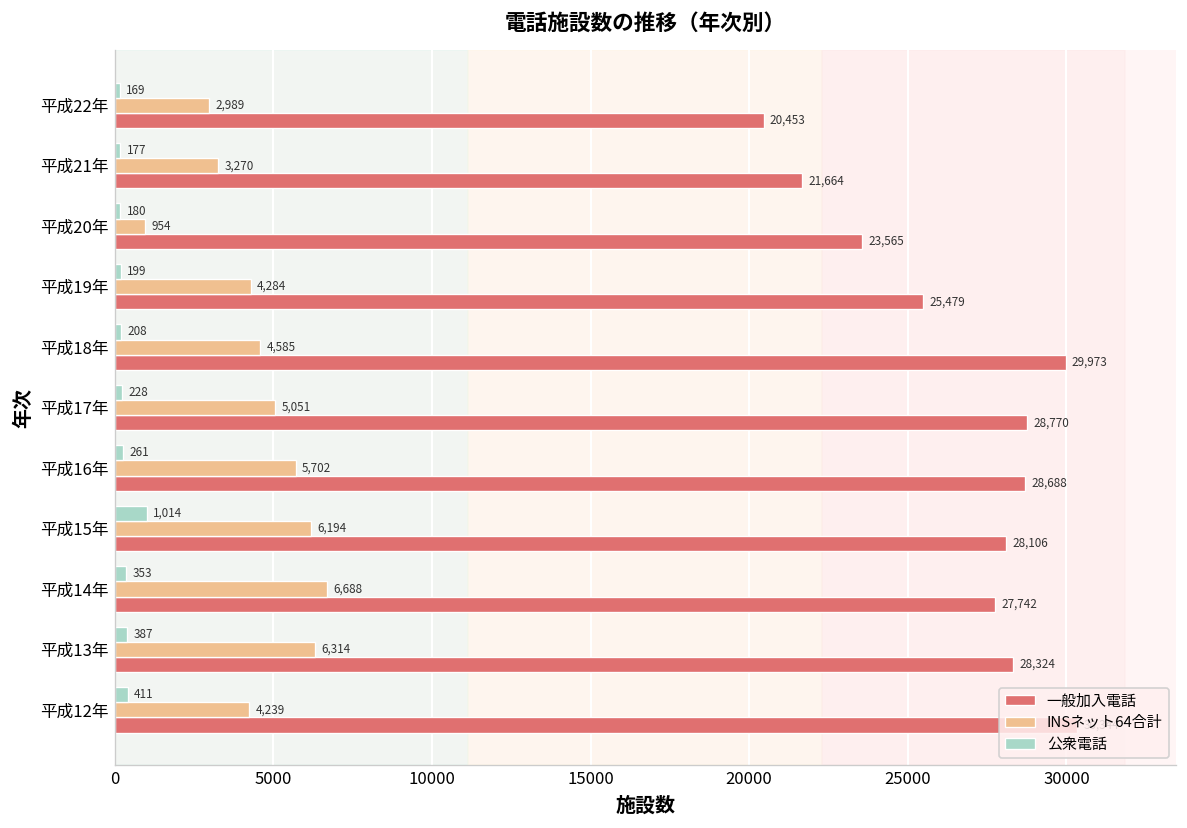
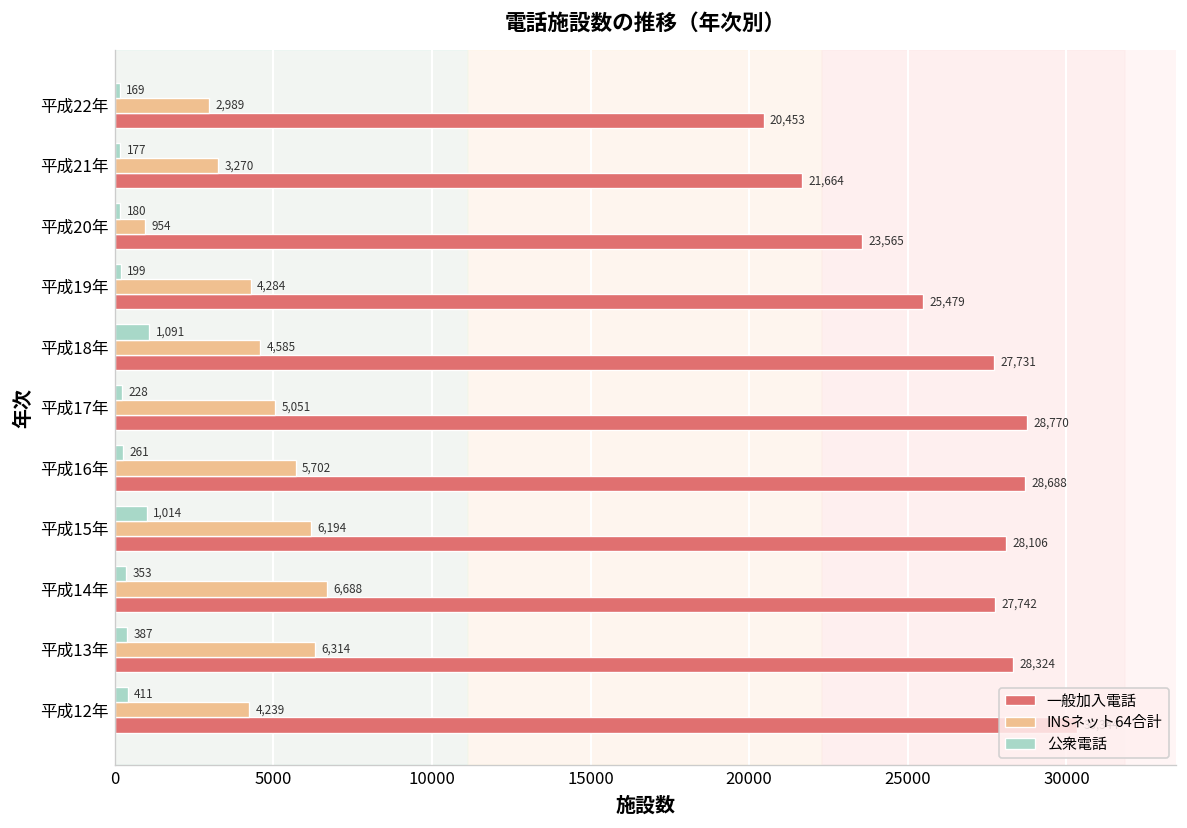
  {
    "一般加入電話": {
      "平成22年": "20,453",
      "平成21年": "21,664",
      "平成20年": "23,565",
      "平成19年": "25,479",
-     "平成18年": "29,973",
+     "平成18年": "27,731",
      "平成17年": "28,770",
      "平成16年": "28,688",
      "平成15年": "28,106",
      "平成14年": "27,742",
      "平成13年": "28,324"
    },
    "INSネット64合計": {
      "平成22年": "2,989",
      "平成21年": "3,270",
      "平成20年": "954",
      "平成19年": "4,284",
      "平成18年": "4,585",
      "平成17年": "5,051",
      "平成16年": "5,702",
      "平成15年": "6,194",
      "平成14年": "6,688",
      "平成13年": "6,314",
      "平成12年": "4,239"
    },
    "公衆電話": {
      "平成22年": "169",
      "平成21年": "177",
      "平成20年": "180",
      "平成19年": "199",
-     "平成18年": "208",
+     "平成18年": "1,091",
      "平成17年": "228",
      "平成16年": "261",
      "平成15年": "1,014",
      "平成14年": "353",
      "平成13年": "387",
      "平成12年": "411"
    }
  }
